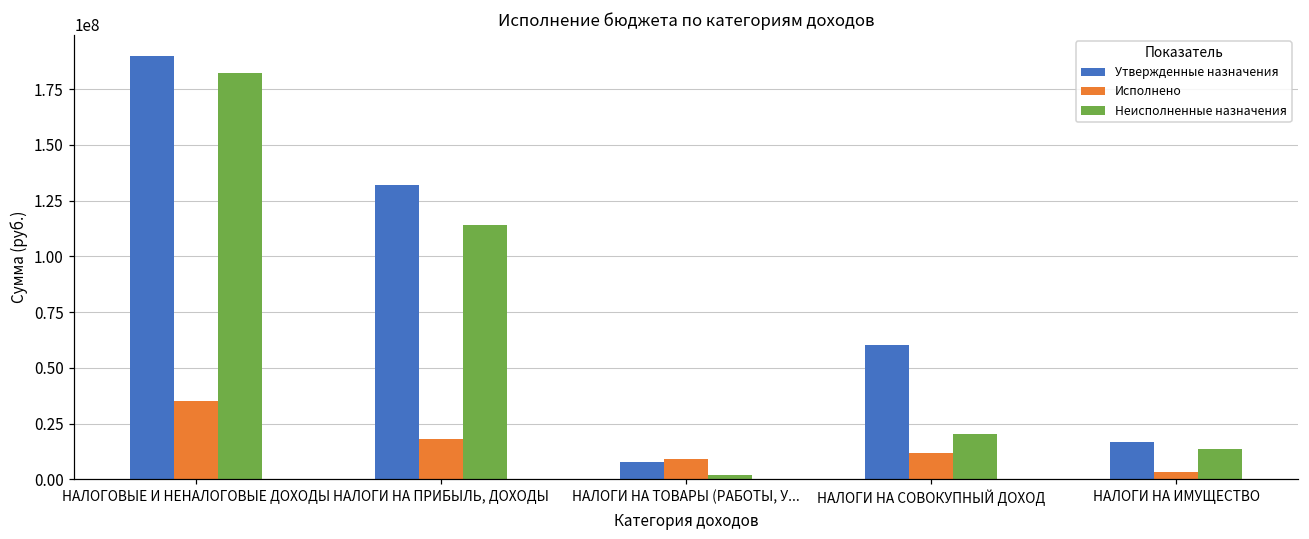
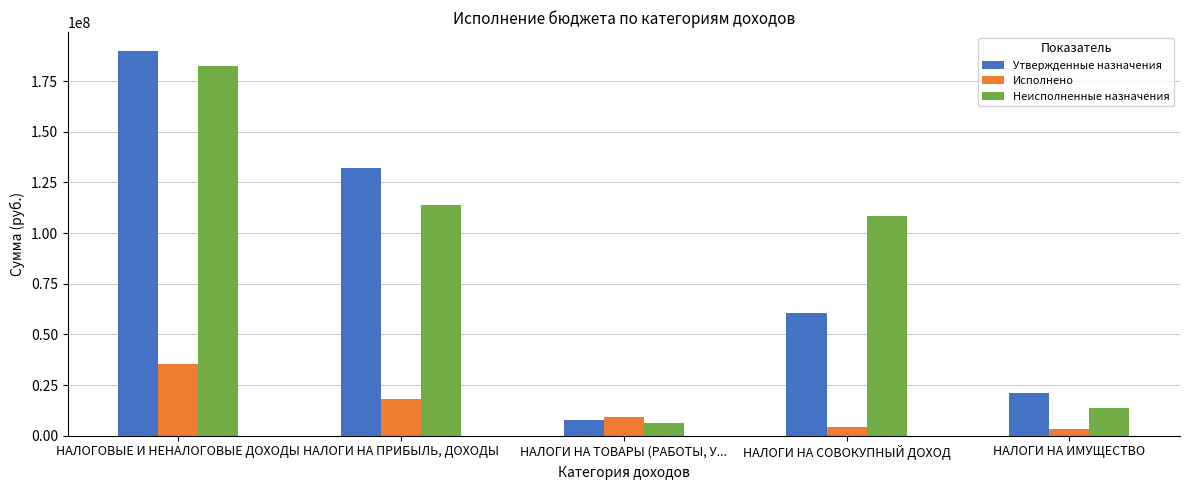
  {
    "Утвержденные назначения": {
      "НАЛОГОВЫЕ И НЕНАЛОГОВЫЕ ДОХОДЫ": 190000000,
      "НАЛОГИ НА ПРИБЫЛЬ, ДОХОДЫ": 132000000,
      "НАЛОГИ НА ТОВАРЫ (РАБОТЫ, У...": 8000000,
      "НАЛОГИ НА СОВОКУПНЫЙ ДОХОД": 60000000,
-     "НАЛОГИ НА ИМУЩЕСТВО": 17000000
+     "НАЛОГИ НА ИМУЩЕСТВО": 21000000
    },
    "Исполнено": {
      "НАЛОГОВЫЕ И НЕНАЛОГОВЫЕ ДОХОДЫ": 35000000,
      "НАЛОГИ НА ПРИБЫЛЬ, ДОХОДЫ": 18000000,
      "НАЛОГИ НА ТОВАРЫ (РАБОТЫ, У...": 9000000,
-     "НАЛОГИ НА СОВОКУПНЫЙ ДОХОД": 12000000,
+     "НАЛОГИ НА СОВОКУПНЫЙ ДОХОД": 5000000,
      "НАЛОГИ НА ИМУЩЕСТВО": 3000000
    },
    "Неисполненные назначения": {
      "НАЛОГОВЫЕ И НЕНАЛОГОВЫЕ ДОХОДЫ": 182000000,
      "НАЛОГИ НА ПРИБЫЛЬ, ДОХОДЫ": 114000000,
-     "НАЛОГИ НА ТОВАРЫ (РАБОТЫ, У...": 2000000,
-     "НАЛОГИ НА СОВОКУПНЫЙ ДОХОД": 20000000,
+     "НАЛОГИ НА ТОВАРЫ (РАБОТЫ, У...": 6000000,
+     "НАЛОГИ НА СОВОКУПНЫЙ ДОХОД": 108000000,
      "НАЛОГИ НА ИМУЩЕСТВО": 14000000
    }
  }
